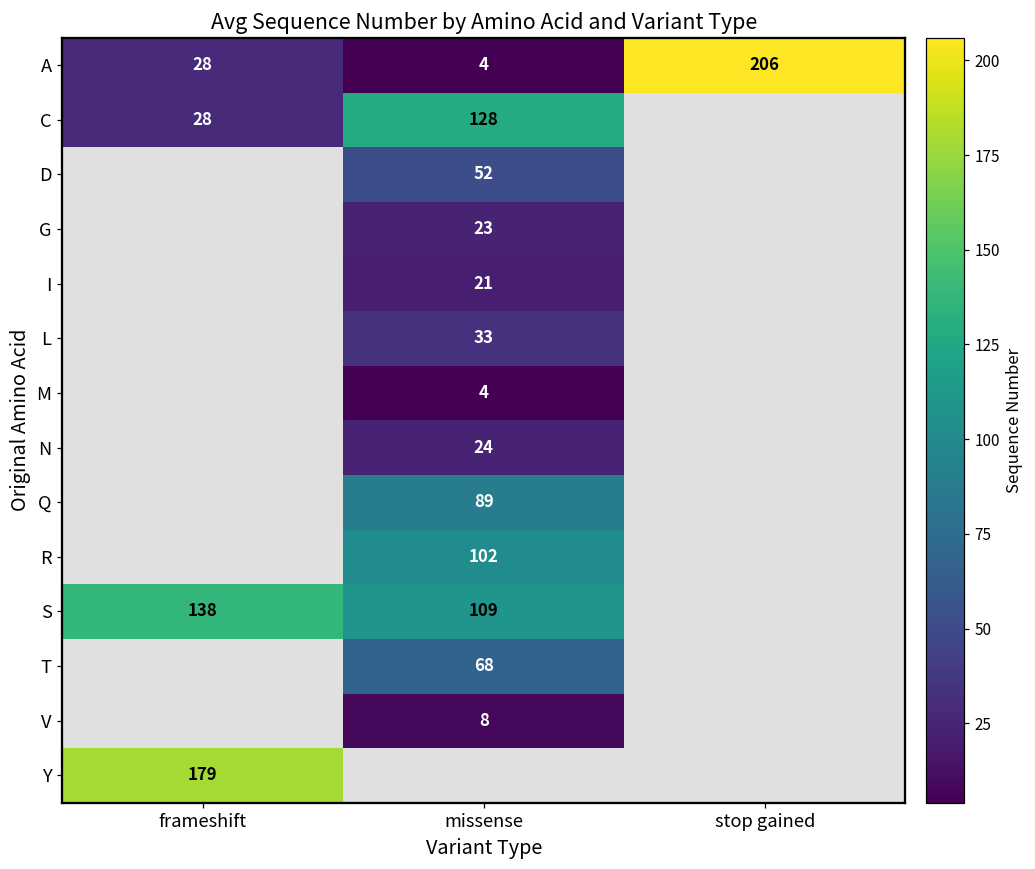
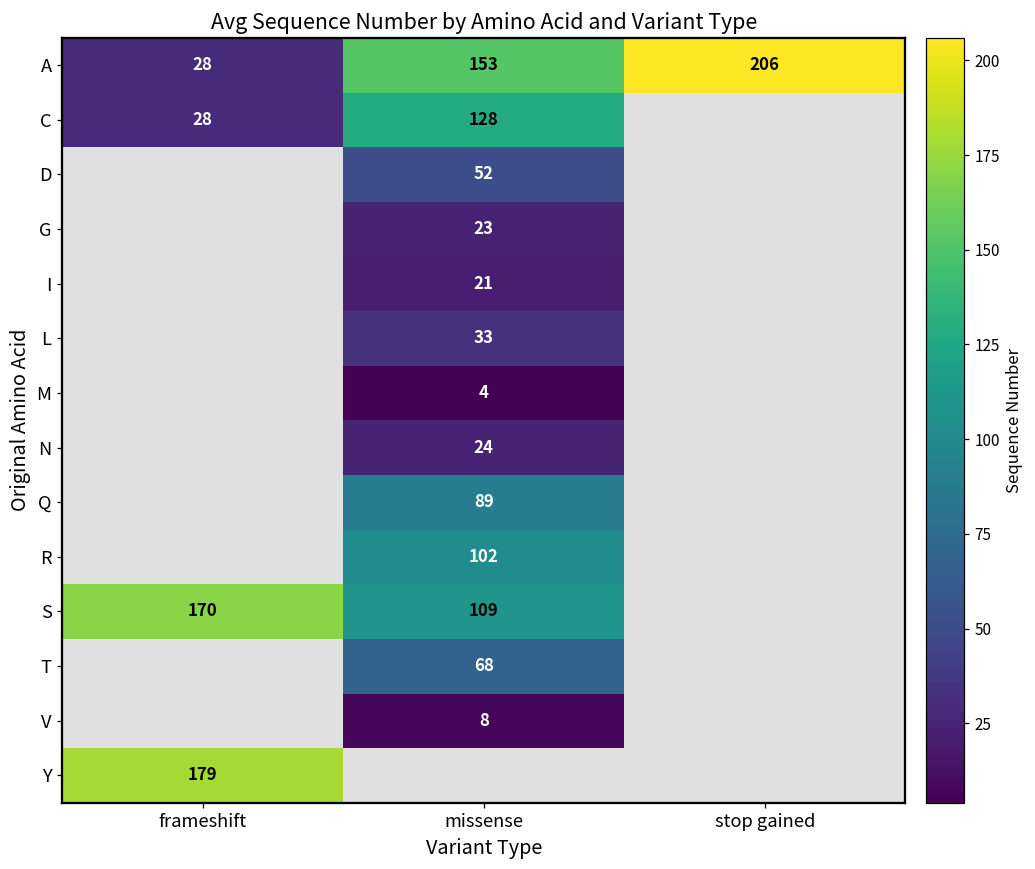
  {
    "A": {
      "frameshift": 28,
-     "missense": 4,
+     "missense": 153,
      "stop gained": 206
    },
    "C": {
      "frameshift": 28,
      "missense": 128
    },
    "D": {
      "missense": 52
    },
    "G": {
      "missense": 23
    },
    "I": {
      "missense": 21
    },
    "L": {
      "missense": 33
    },
    "M": {
      "missense": 4
    },
    "N": {
      "missense": 24
    },
    "Q": {
      "missense": 89
    },
    "R": {
      "missense": 102
    },
    "S": {
-     "frameshift": 138,
+     "frameshift": 170,
      "missense": 109
    },
    "T": {
      "missense": 68
    },
    "V": {
      "missense": 8
    },
    "Y": {
      "frameshift": 179
    }
  }
